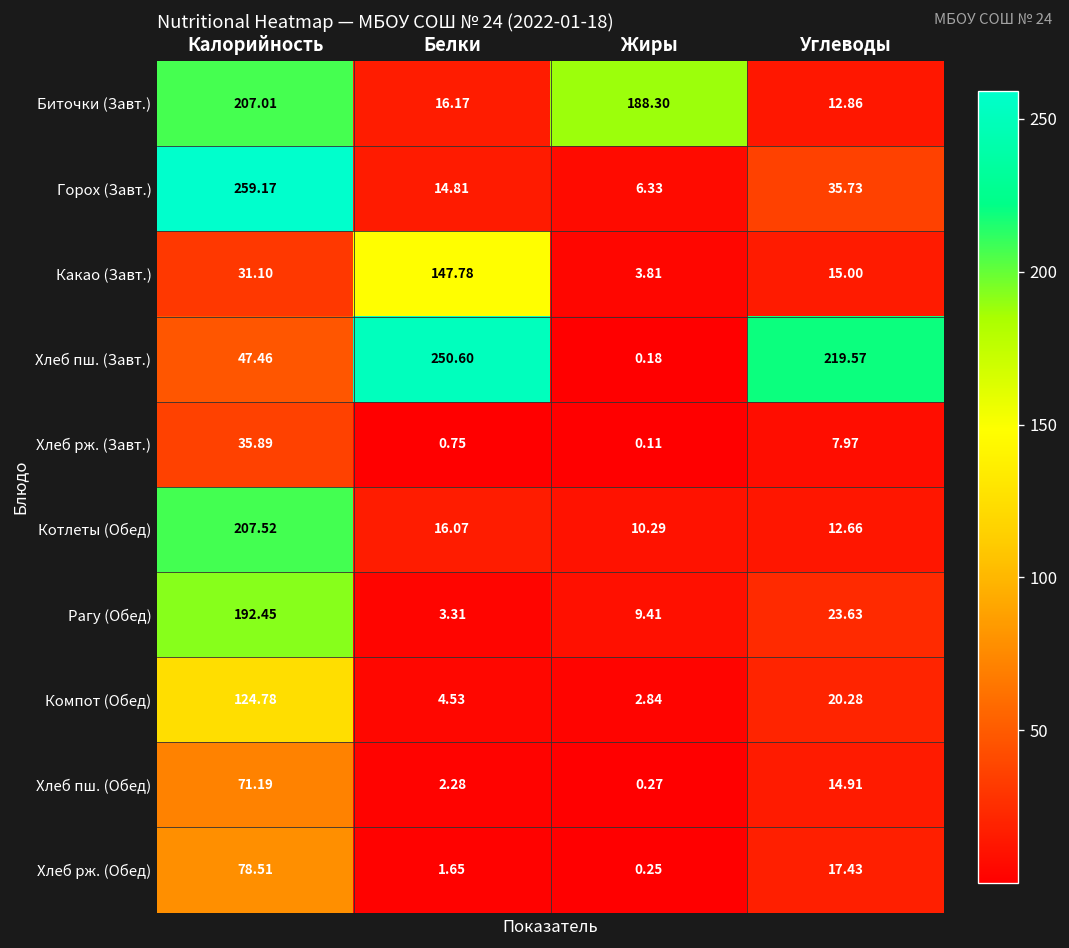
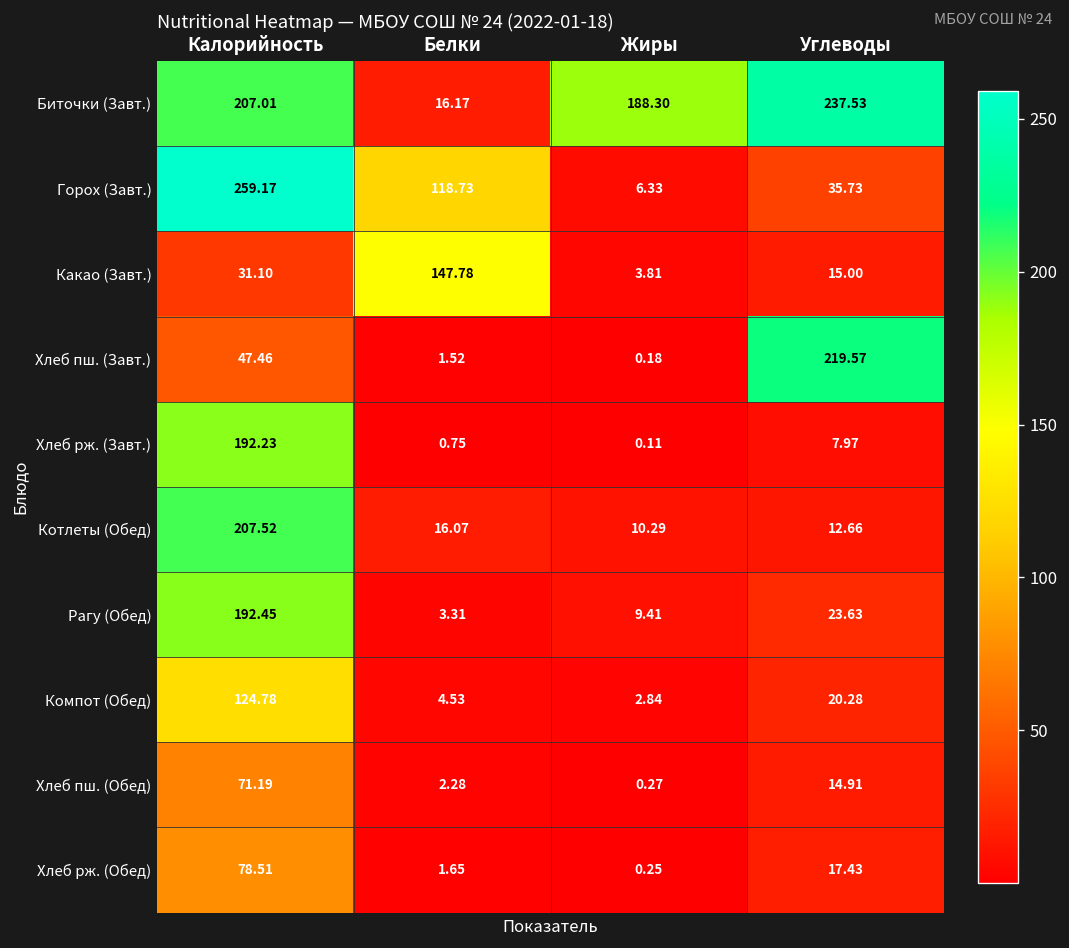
  {
    "Биточки (Завт.)": {
      "Калорийность": 207.01,
      "Белки": 16.17,
      "Жиры": 188.30,
-     "Углеводы": 12.86
+     "Углеводы": 237.53
    },
    "Горох (Завт.)": {
      "Калорийность": 259.17,
-     "Белки": 14.81,
+     "Белки": 118.73,
      "Жиры": 6.33,
      "Углеводы": 35.73
    },
    "Какао (Завт.)": {
      "Калорийность": 31.10,
      "Белки": 147.78,
      "Жиры": 3.81,
      "Углеводы": 15.00
    },
    "Хлеб пш. (Завт.)": {
      "Калорийность": 47.46,
-     "Белки": 250.60,
+     "Белки": 1.52,
      "Жиры": 0.18,
      "Углеводы": 219.57
    },
    "Хлеб рж. (Завт.)": {
-     "Калорийность": 35.89,
+     "Калорийность": 192.23,
      "Белки": 0.75,
      "Жиры": 0.11,
      "Углеводы": 7.97
    },
    "Котлеты (Обед)": {
      "Калорийность": 207.52,
      "Белки": 16.07,
      "Жиры": 10.29,
      "Углеводы": 12.66
    },
    "Рагу (Обед)": {
      "Калорийность": 192.45,
      "Белки": 3.31,
      "Жиры": 9.41,
      "Углеводы": 23.63
    },
    "Компот (Обед)": {
      "Калорийность": 124.78,
      "Белки": 4.53,
      "Жиры": 2.84,
      "Углеводы": 20.28
    },
    "Хлеб пш. (Обед)": {
      "Калорийность": 71.19,
      "Белки": 2.28,
      "Жиры": 0.27,
      "Углеводы": 14.91
    },
    "Хлеб рж. (Обед)": {
      "Калорийность": 78.51,
      "Белки": 1.65,
      "Жиры": 0.25,
      "Углеводы": 17.43
    }
  }
